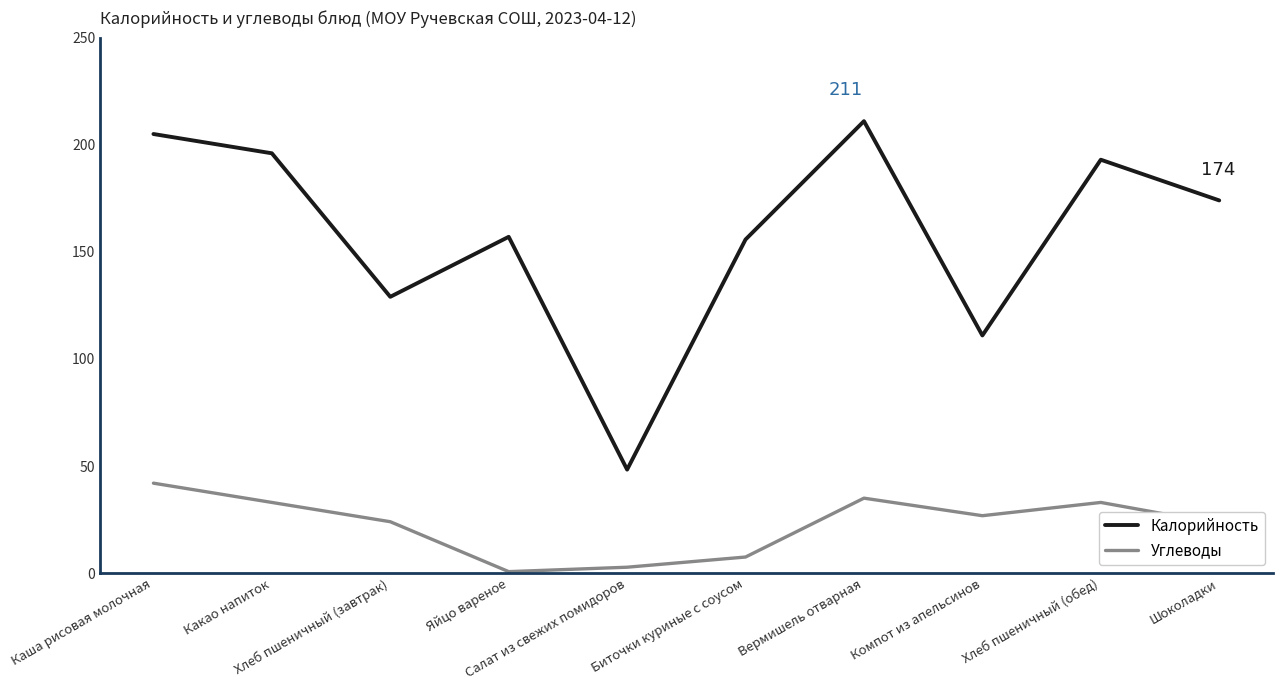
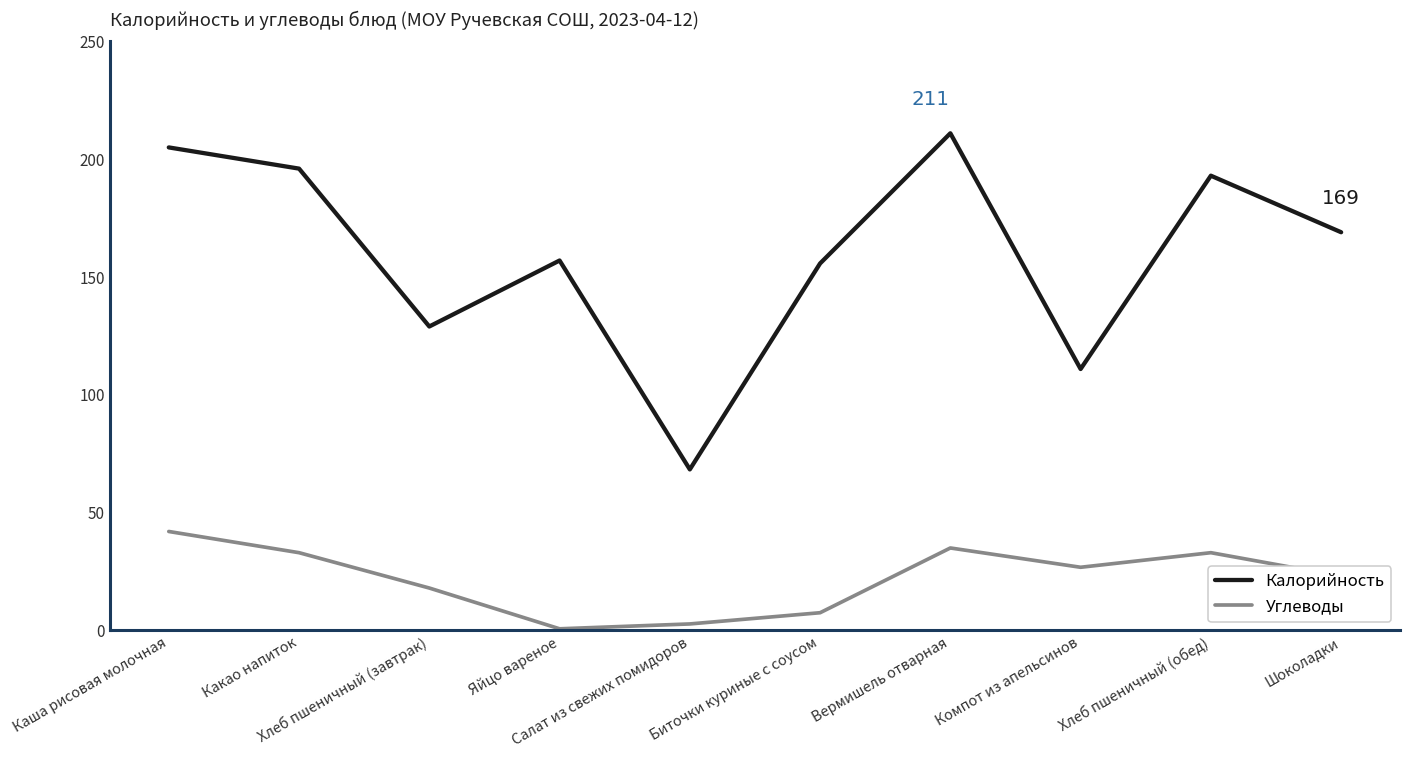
  {
    "Калорийность": {
-     "Салат из свежих помидоров": 48,
+     "Салат из свежих помидоров": 68,
      "Вермишель отварная": 211,
-     "Шоколадки": 174
+     "Шоколадки": 169
    },
    "Углеводы": {
      "Каша рисовая молочная": 42,
      "Какао напиток": 33,
-     "Хлеб пшеничный (завтрак)": 24,
+     "Хлеб пшеничный (завтрак)": 18,
      "Яйцо вареное": 1,
      "Салат из свежих помидоров": 3,
      "Биточки куриные с соусом": 8,
      "Вермишель отварная": 35,
      "Компот из апельсинов": 27,
      "Хлеб пшеничный (обед)": 33
    }
  }
